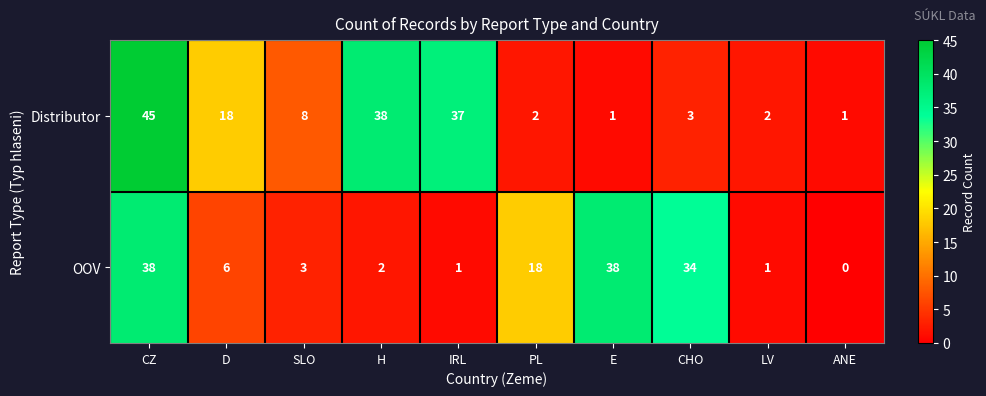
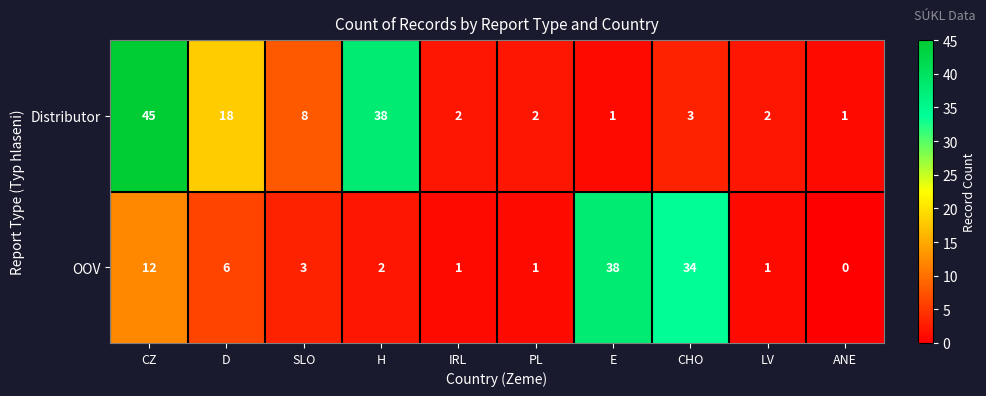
  {
    "Distributor": {
      "CZ": 45,
      "D": 18,
      "SLO": 8,
      "H": 38,
-     "IRL": 37,
+     "IRL": 2,
      "PL": 2,
      "E": 1,
      "CHO": 3,
      "LV": 2,
      "ANE": 1
    },
    "OOV": {
-     "CZ": 38,
+     "CZ": 12,
      "D": 6,
      "SLO": 3,
      "H": 2,
      "IRL": 1,
-     "PL": 18,
+     "PL": 1,
      "E": 38,
      "CHO": 34,
      "LV": 1,
      "ANE": 0
    }
  }
